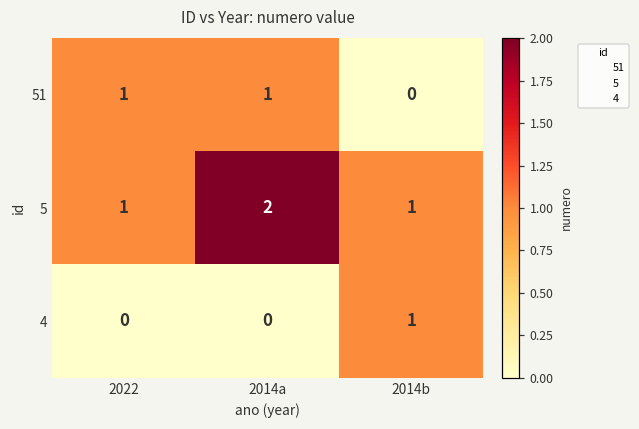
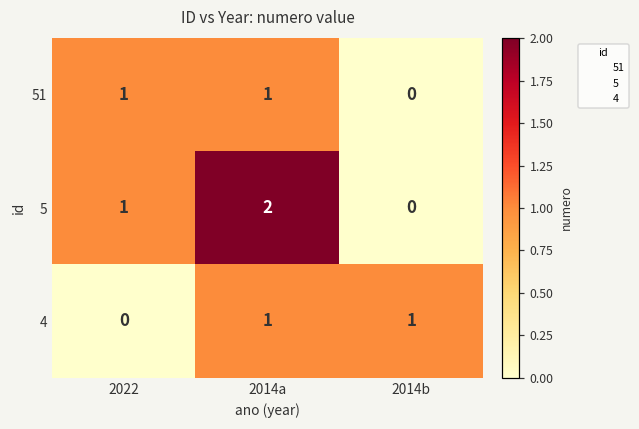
  {
    "51": {
      "2022": 1,
      "2014a": 1,
      "2014b": 0
    },
    "5": {
      "2022": 1,
      "2014a": 2,
-     "2014b": 1
+     "2014b": 0
    },
    "4": {
      "2022": 0,
-     "2014a": 0,
+     "2014a": 1,
      "2014b": 1
    }
  }
